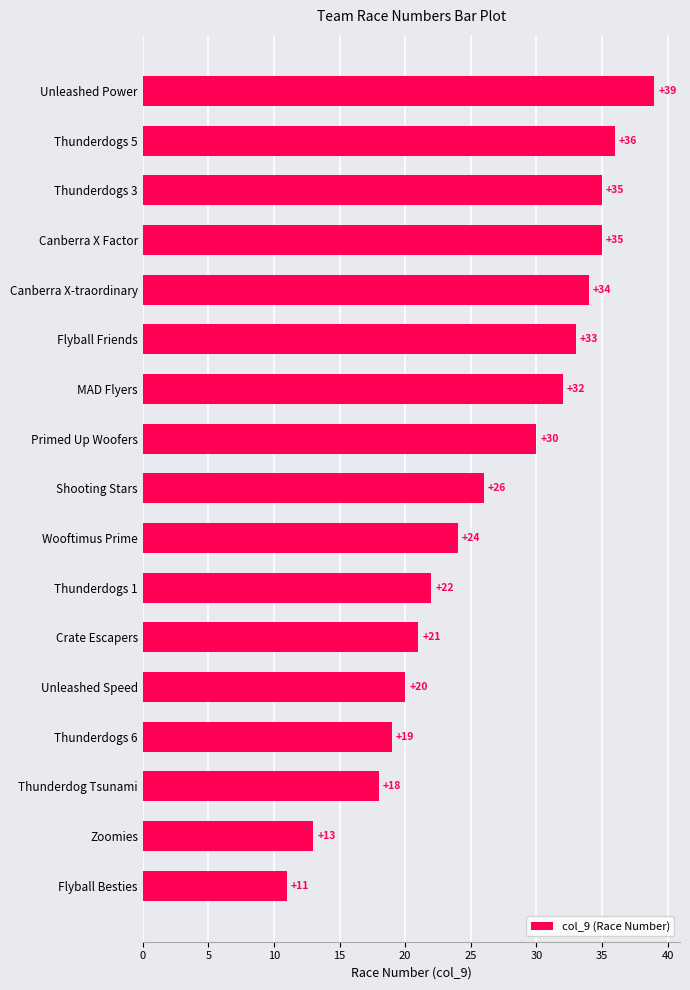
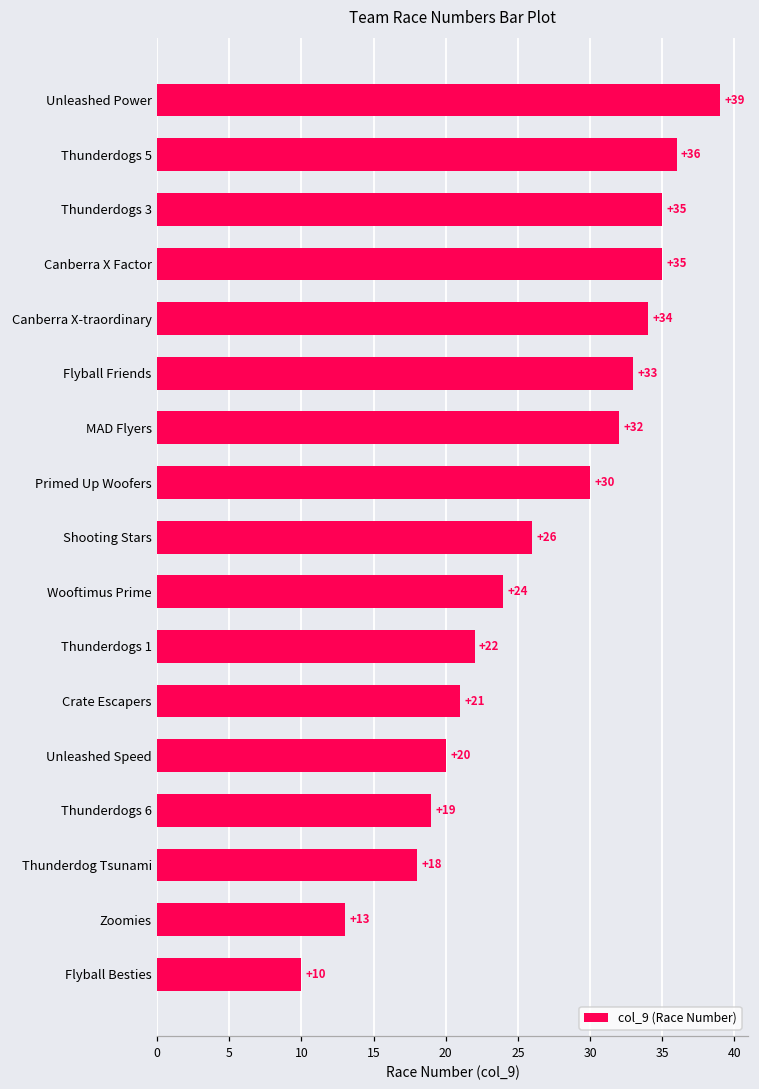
  {
    "Unleashed Power": "+39",
    "Thunderdogs 5": "+36",
    "Thunderdogs 3": "+35",
    "Canberra X Factor": "+35",
    "Canberra X-traordinary": "+34",
    "Flyball Friends": "+33",
    "MAD Flyers": "+32",
    "Primed Up Woofers": "+30",
    "Shooting Stars": "+26",
    "Wooftimus Prime": "+24",
    "Thunderdogs 1": "+22",
    "Crate Escapers": "+21",
    "Unleashed Speed": "+20",
    "Thunderdogs 6": "+19",
    "Thunderdog Tsunami": "+18",
    "Zoomies": "+13",
-   "Flyball Besties": "+11"
+   "Flyball Besties": "+10"
  }
